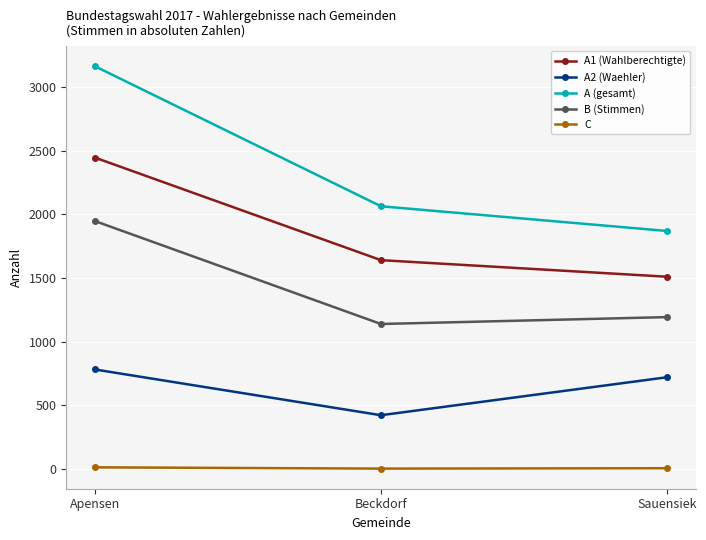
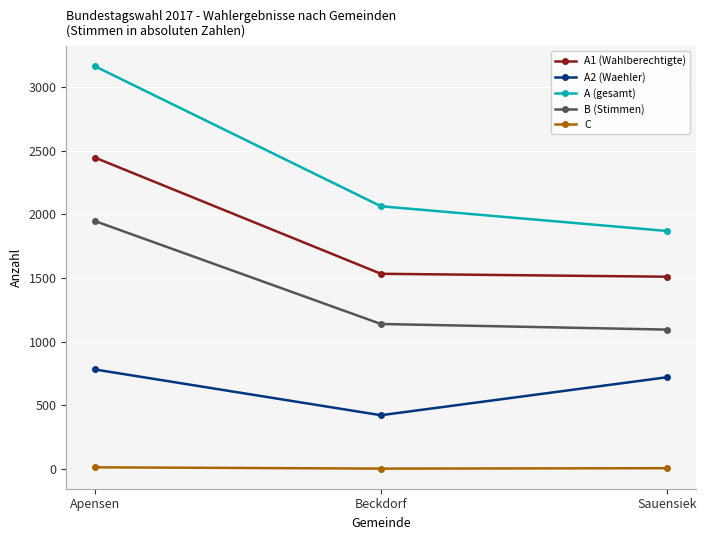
  {
    "A1 (Wahlberechtigte)": {
      "Apensen": 2450,
-     "Beckdorf": 1640,
+     "Beckdorf": 1530,
      "Sauensiek": 1510
    },
    "A2 (Waehler)": {
      "Apensen": 780,
      "Beckdorf": 420,
      "Sauensiek": 720
    },
    "A (gesamt)": {
      "Apensen": 3160,
      "Beckdorf": 2060,
      "Sauensiek": 1870
    },
    "B (Stimmen)": {
      "Apensen": 1950,
      "Beckdorf": 1140,
-     "Sauensiek": 1190
+     "Sauensiek": 1100
    },
    "C": {
      "Apensen": 10,
      "Beckdorf": 0,
      "Sauensiek": 10
    }
  }
